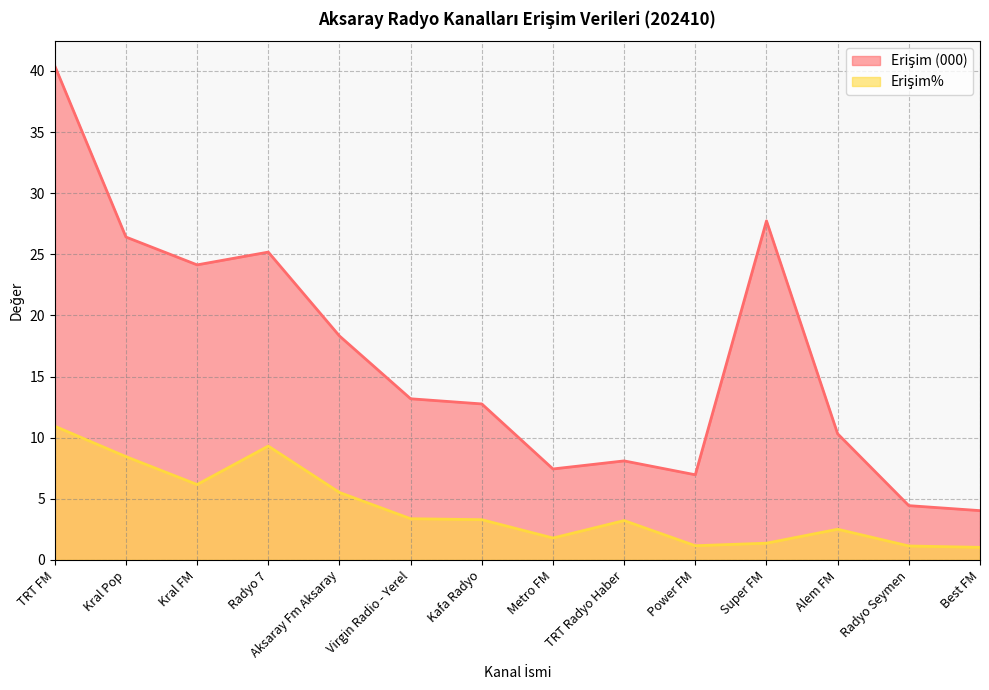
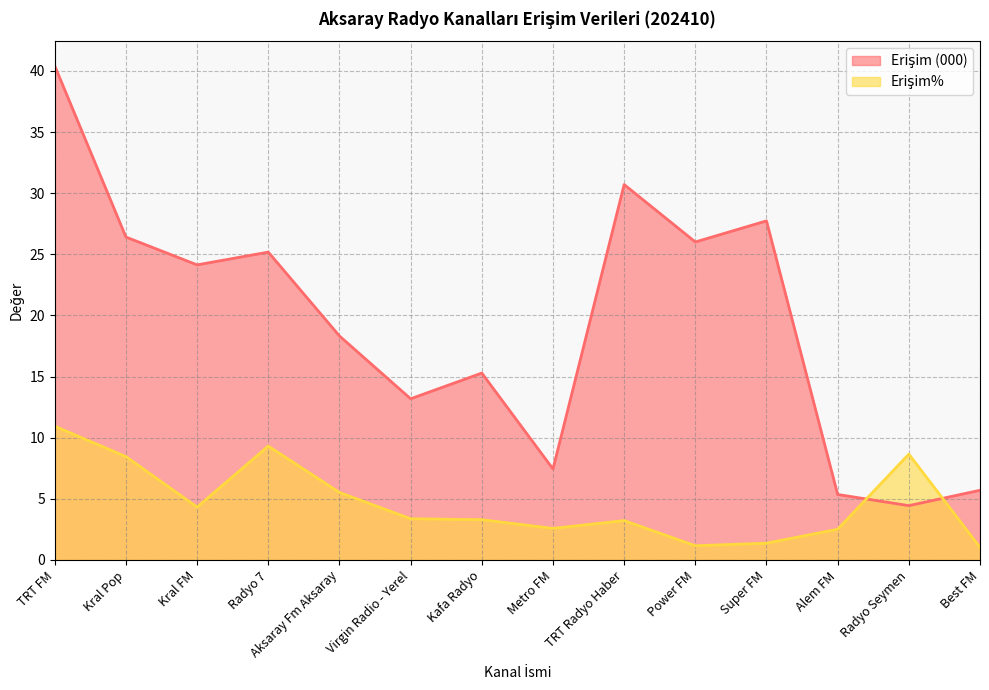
  {
    "Erişim (000)": {
      "TRT FM": 40.4,
      "Kral Pop": 26.4,
      "Kral FM": 24.1,
      "Radyo 7": 25.2,
      "Aksaray Fm Aksaray": 18.3,
      "Virgin Radio - Yerel": 13.2,
-     "Kafa Radyo": 12.8,
+     "Kafa Radyo": 15.3,
      "Metro FM": 7.4,
-     "TRT Radyo Haber": 8.1,
-     "Power FM": 7.0,
+     "TRT Radyo Haber": 30.7,
+     "Power FM": 26.0,
      "Super FM": 27.7,
-     "Alem FM": 10.3,
+     "Alem FM": 5.4,
      "Radyo Seymen": 4.4,
-     "Best FM": 4.0
+     "Best FM": 5.7
    },
    "Erişim%": {
      "TRT FM": 10.9,
      "Kral Pop": 8.5,
-     "Kral FM": 6.2,
+     "Kral FM": 4.3,
      "Radyo 7": 9.3,
      "Aksaray Fm Aksaray": 5.5,
      "Virgin Radio - Yerel": 3.4,
      "Kafa Radyo": 3.3,
-     "Metro FM": 1.8,
+     "Metro FM": 2.6,
      "TRT Radyo Haber": 3.2,
      "Power FM": 1.2,
      "Super FM": 1.4,
      "Alem FM": 2.5,
-     "Radyo Seymen": 1.1,
+     "Radyo Seymen": 8.7,
      "Best FM": 1.0
    }
  }
